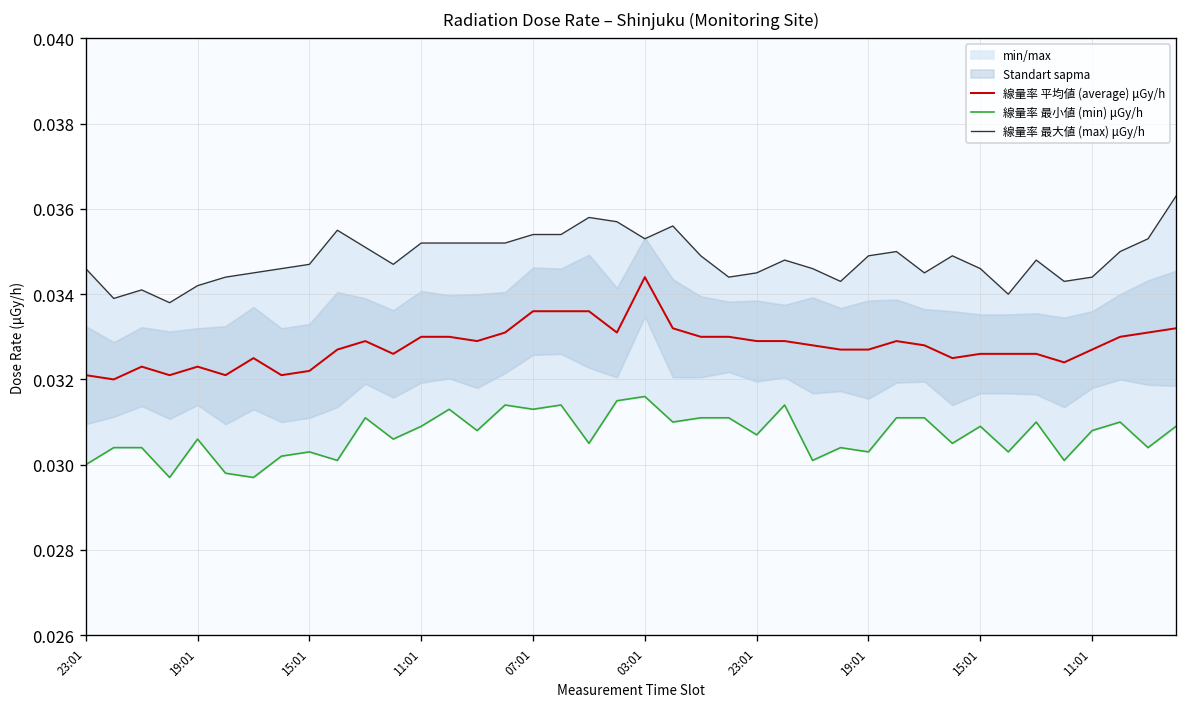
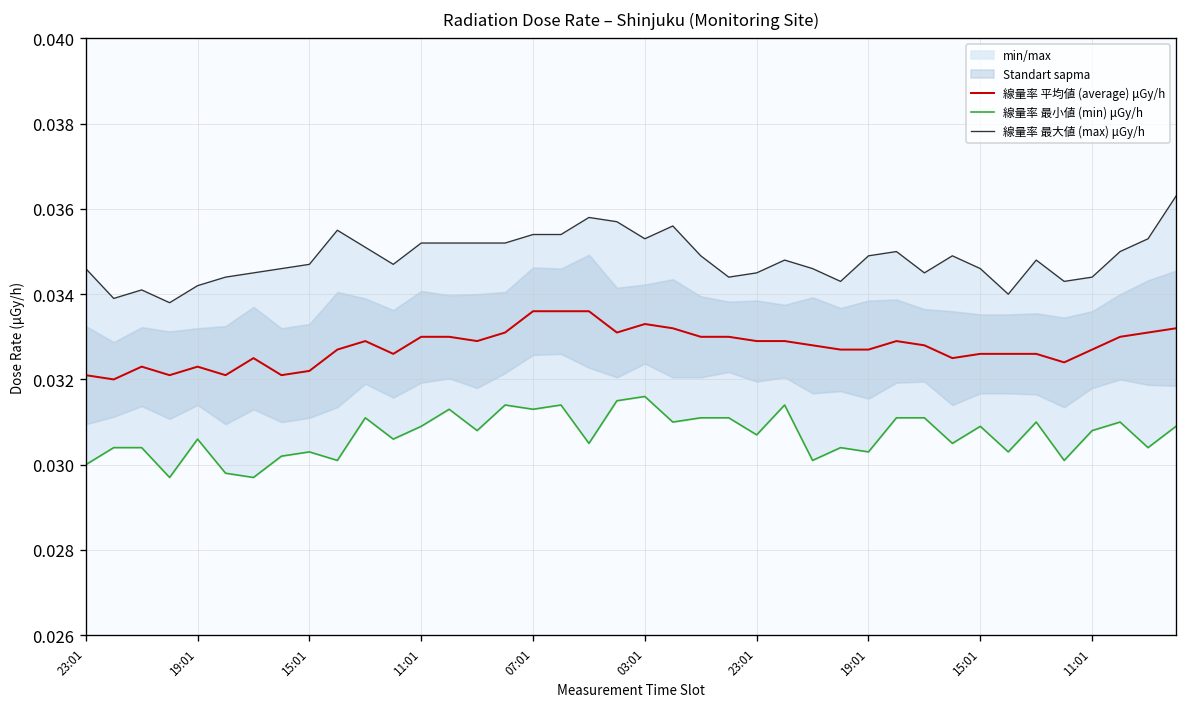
  {
    "線量率 平均値 (average) μGy/h": {
      "07:01": 0.0336,
-     "03:01": 0.0344
+     "03:01": 0.0333
    },
    "線量率 最小値 (min) μGy/h": {
      "07:01": 0.0313,
      "03:01": 0.0316
    }
  }
